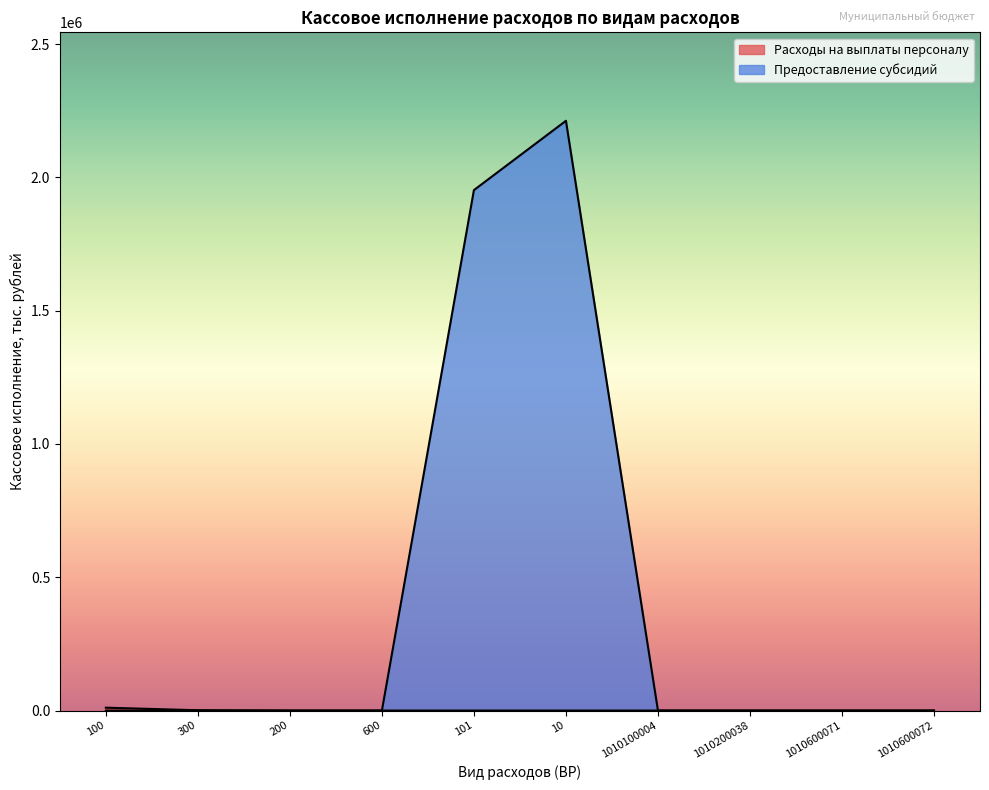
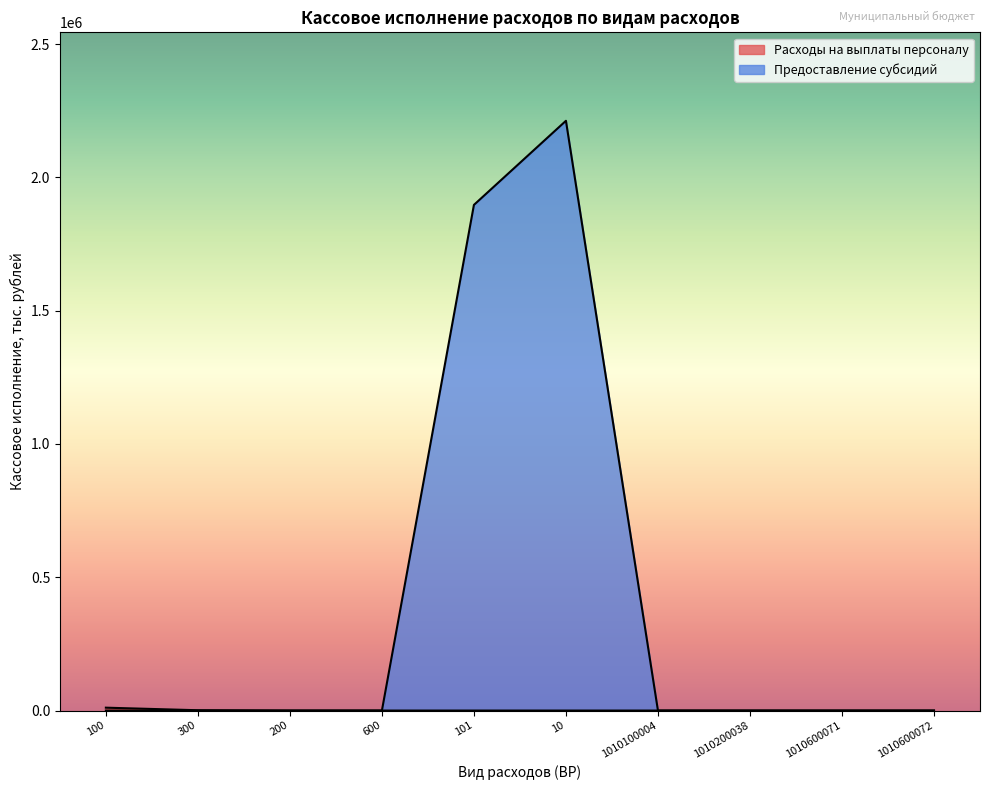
  {
    "Расходы на выплаты персоналу": {
      "100": 10000,
      "101": 0,
      "10": 0
    },
    "Предоставление субсидий": {
      "100": 0,
-     "101": 1950000,
+     "101": 1900000,
      "10": 2210000
    }
  }
